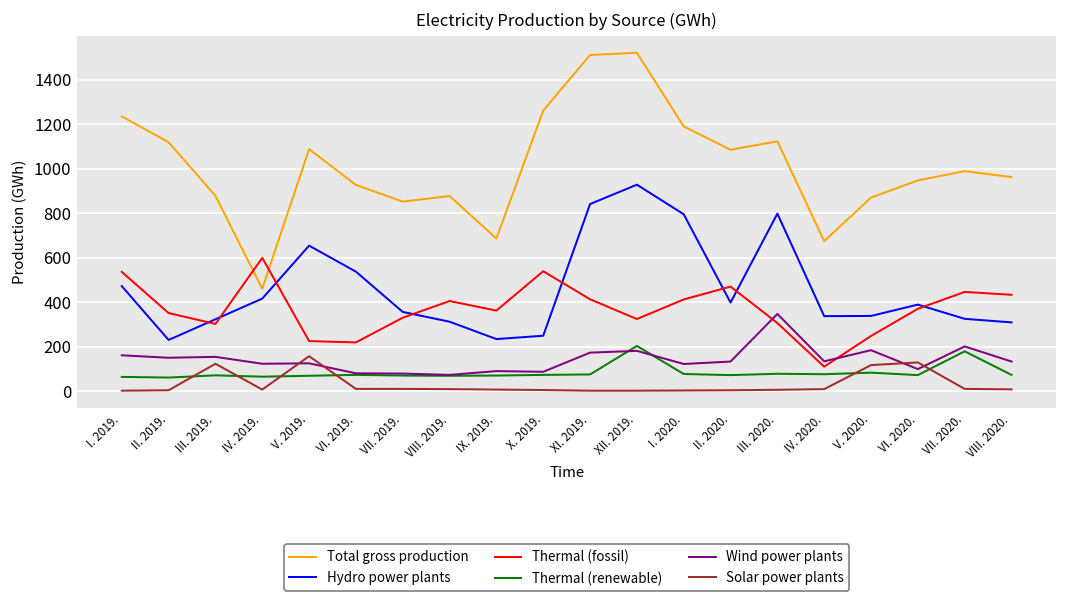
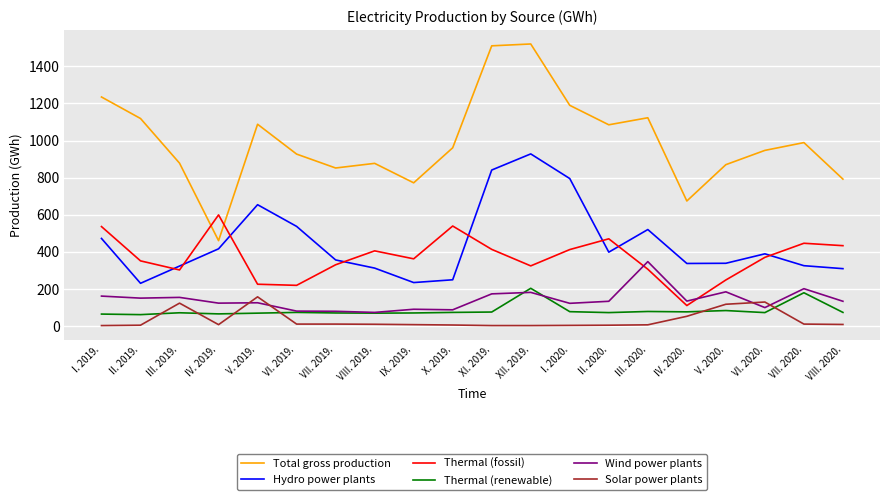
  {
    "Total gross production": {
      "I. 2019.": 1240,
      "II. 2019.": 1120,
      "III. 2019.": 880,
      "IV. 2019.": 460,
      "V. 2019.": 1090,
      "VI. 2019.": 930,
      "VII. 2019.": 850,
      "VIII. 2019.": 880,
-     "IX. 2019.": 690,
-     "X. 2019.": 1260,
+     "IX. 2019.": 770,
+     "X. 2019.": 960,
      "XI. 2019.": 1510,
      "XII. 2019.": 1520,
      "I. 2020.": 1190,
      "II. 2020.": 1090,
      "III. 2020.": 1120,
      "IV. 2020.": 670,
      "V. 2020.": 870,
      "VI. 2020.": 950,
      "VII. 2020.": 990,
-     "VIII. 2020.": 960
+     "VIII. 2020.": 790
    },
    "Hydro power plants": {
      "I. 2019.": 470,
      "II. 2019.": 230,
      "III. 2019.": 320,
      "IV. 2019.": 420,
      "V. 2019.": 650,
      "VI. 2019.": 540,
      "VII. 2019.": 360,
      "VIII. 2019.": 310,
      "IX. 2019.": 230,
      "X. 2019.": 250,
      "XI. 2019.": 840,
      "XII. 2019.": 930,
      "I. 2020.": 800,
      "II. 2020.": 400,
-     "III. 2020.": 800,
+     "III. 2020.": 520,
      "IV. 2020.": 340,
      "V. 2020.": 340,
      "VI. 2020.": 390,
      "VII. 2020.": 330,
      "VIII. 2020.": 310
    },
    "Thermal (fossil)": {
      "I. 2019.": 540,
      "II. 2019.": 350,
      "III. 2019.": 300,
      "IV. 2019.": 600,
      "V. 2019.": 230,
      "VI. 2019.": 220,
      "VII. 2019.": 330,
      "VIII. 2019.": 410,
      "IX. 2019.": 360,
      "X. 2019.": 540,
      "XI. 2019.": 410,
      "XII. 2019.": 320,
      "I. 2020.": 410,
      "II. 2020.": 470,
      "III. 2020.": 310,
      "IV. 2020.": 110,
      "V. 2020.": 250,
      "VI. 2020.": 370,
      "VII. 2020.": 450,
      "VIII. 2020.": 430
    },
    "Thermal (renewable)": {
      "I. 2019.": 60,
      "II. 2019.": 60,
      "III. 2019.": 70,
      "IV. 2019.": 70,
      "V. 2019.": 70,
      "IX. 2019.": 70,
      "X. 2019.": 70,
      "XI. 2019.": 80,
      "XII. 2019.": 200,
      "I. 2020.": 80,
      "II. 2020.": 70,
      "III. 2020.": 80,
      "IV. 2020.": 80,
      "V. 2020.": 80,
      "VI. 2020.": 70,
      "VII. 2020.": 180,
      "VIII. 2020.": 70
    },
    "Wind power plants": {
      "I. 2019.": 160,
      "II. 2019.": 150,
      "III. 2019.": 150,
      "IV. 2019.": 120,
      "V. 2019.": 130,
      "IX. 2019.": 90,
      "X. 2019.": 90,
      "XI. 2019.": 170,
      "XII. 2019.": 180,
      "I. 2020.": 120,
      "II. 2020.": 130,
      "III. 2020.": 350,
      "IV. 2020.": 130,
      "V. 2020.": 180,
      "VI. 2020.": 100,
      "VII. 2020.": 200,
      "VIII. 2020.": 130
    },
    "Solar power plants": {
      "I. 2019.": 0,
      "II. 2019.": 0,
      "III. 2019.": 120,
      "IV. 2019.": 10,
      "V. 2019.": 160,
      "VI. 2019.": 10,
      "VII. 2019.": 10,
      "VIII. 2019.": 10,
      "IX. 2019.": 10,
      "X. 2019.": 10,
      "XI. 2019.": 0,
      "XII. 2019.": 0,
      "I. 2020.": 0,
      "II. 2020.": 0,
      "III. 2020.": 10,
-     "IV. 2020.": 10,
+     "IV. 2020.": 50,
      "V. 2020.": 120,
      "VI. 2020.": 130,
      "VII. 2020.": 10,
      "VIII. 2020.": 10
    }
  }
